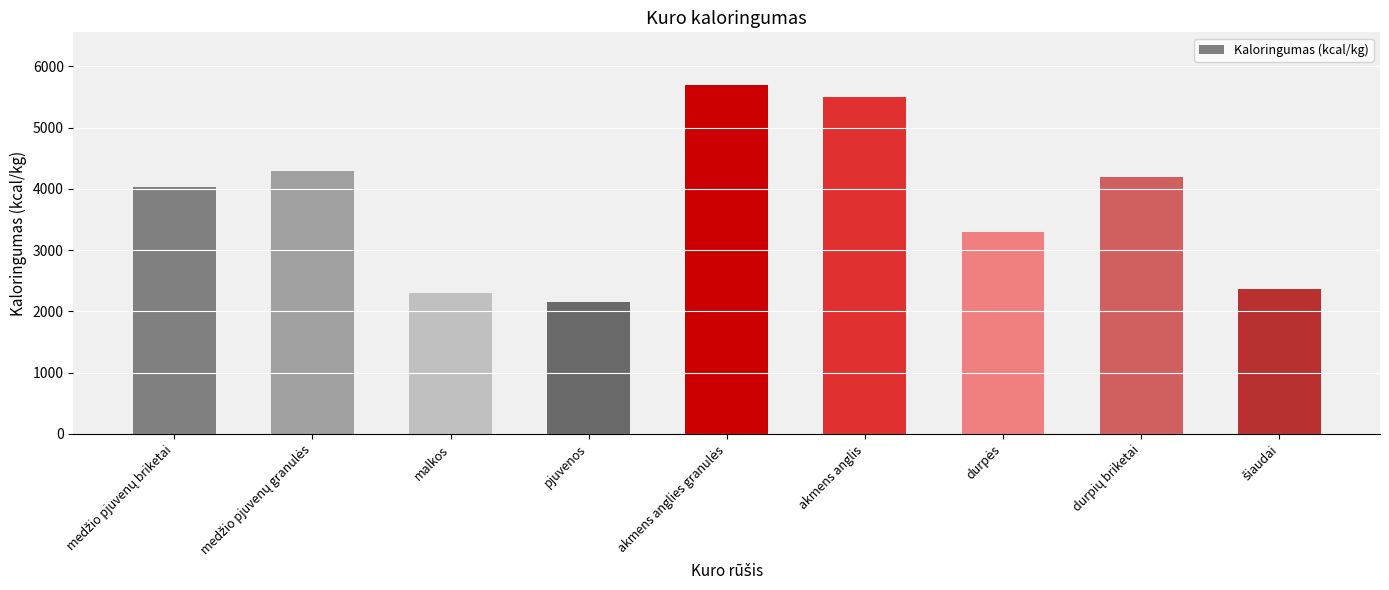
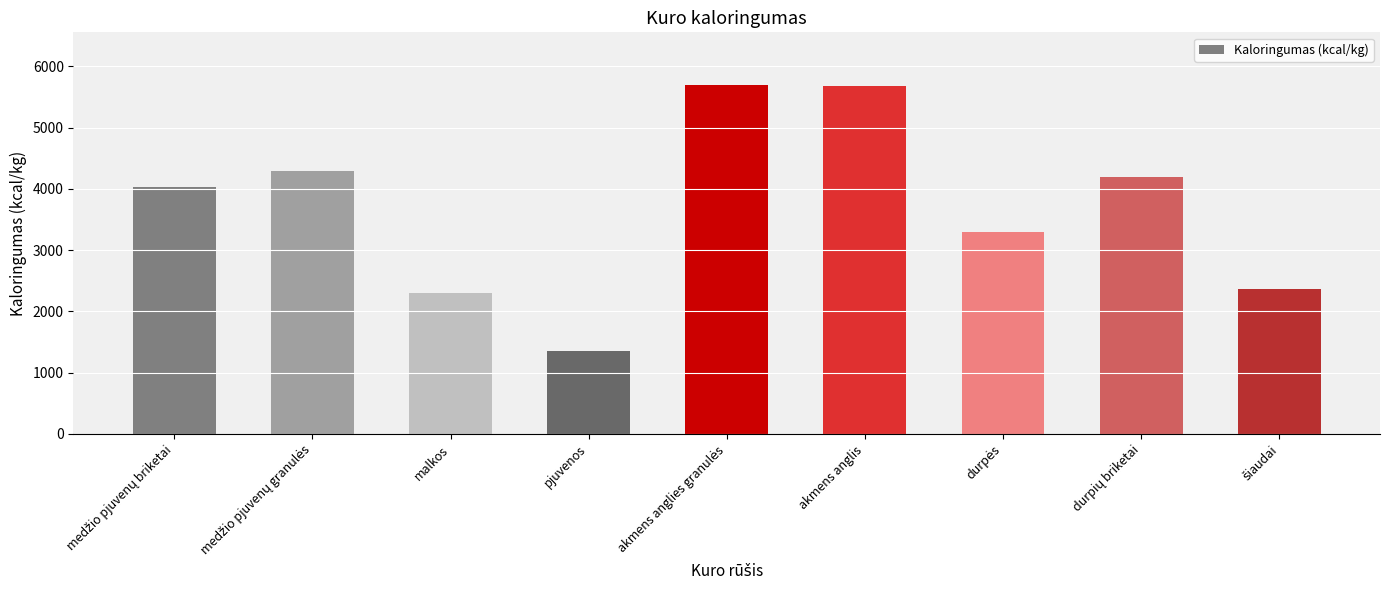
  {
    "medžio pjuvenų briketai": 4000,
    "medžio pjuvenų granulės": 4300,
    "malkos": 2300,
-   "pjuvenos": 2200,
+   "pjuvenos": 1400,
    "akmens anglies granulės": 5700,
-   "akmens anglis": 5500,
+   "akmens anglis": 5700,
    "durpės": 3300,
    "durpių briketai": 4200,
    "šiaudai": 2400
  }
